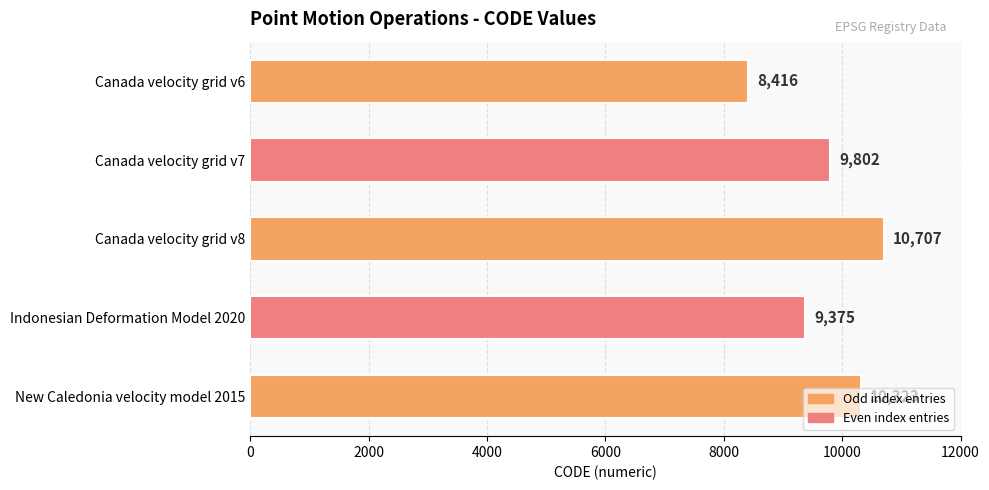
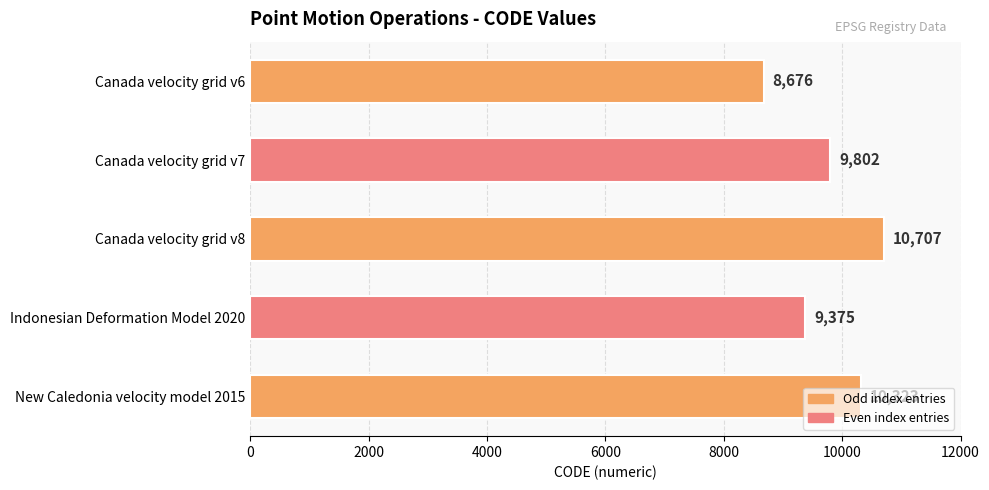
  {
-   "Canada velocity grid v6": "8,416",
+   "Canada velocity grid v6": "8,676",
    "Canada velocity grid v7": "9,802",
    "Canada velocity grid v8": "10,707",
    "Indonesian Deformation Model 2020": "9,375"
  }
